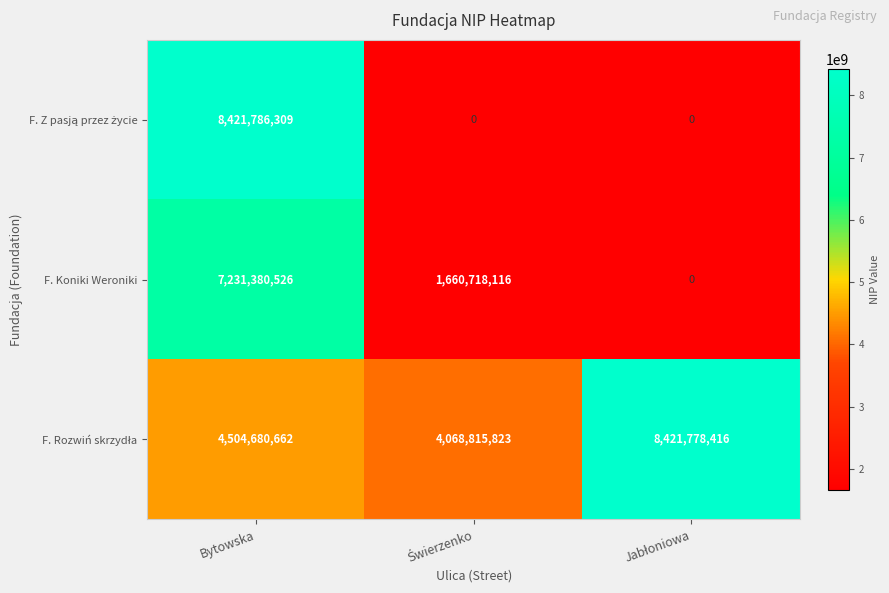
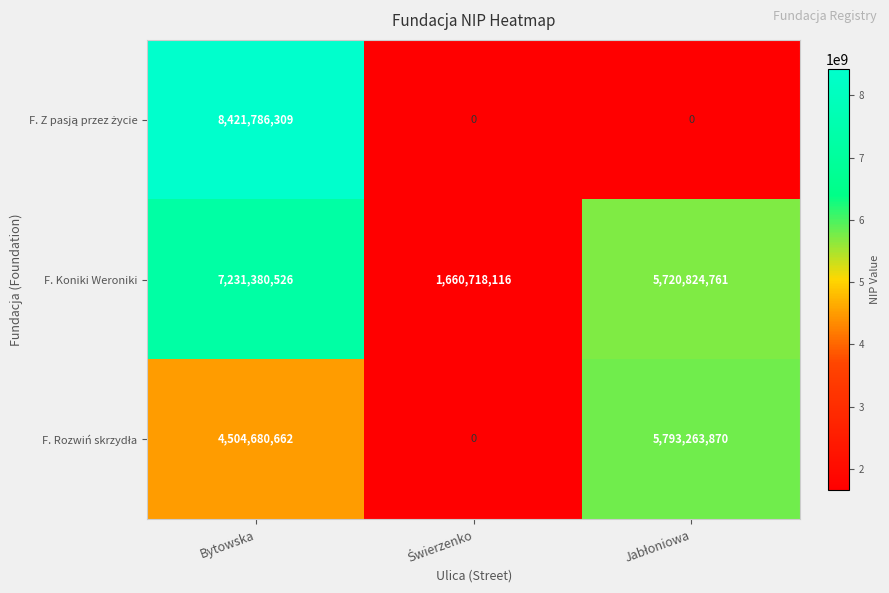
  {
    "F. Z pasją przez życie": {
      "Bytowska": "8,421,786,309",
      "Świerzenko": "0",
      "Jabłoniowa": "0"
    },
    "F. Koniki Weroniki": {
      "Bytowska": "7,231,380,526",
      "Świerzenko": "1,660,718,116",
-     "Jabłoniowa": "0"
+     "Jabłoniowa": "5,720,824,761"
    },
    "F. Rozwiń skrzydła": {
      "Bytowska": "4,504,680,662",
-     "Świerzenko": "4,068,815,823",
-     "Jabłoniowa": "8,421,778,416"
+     "Świerzenko": "0",
+     "Jabłoniowa": "5,793,263,870"
    }
  }
